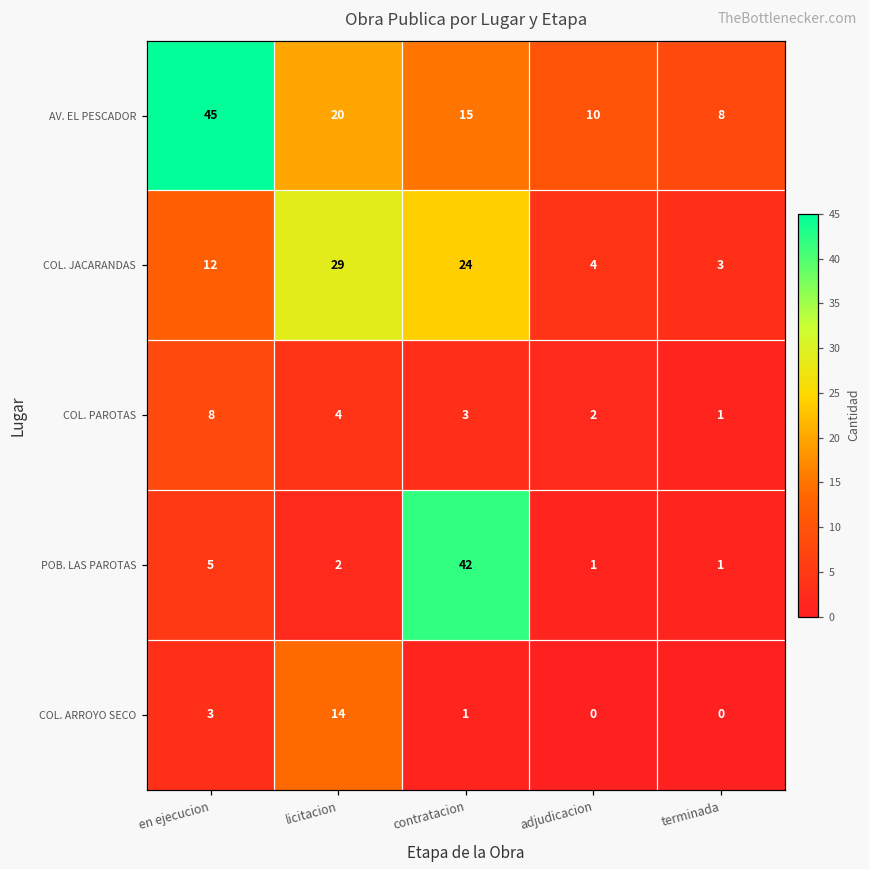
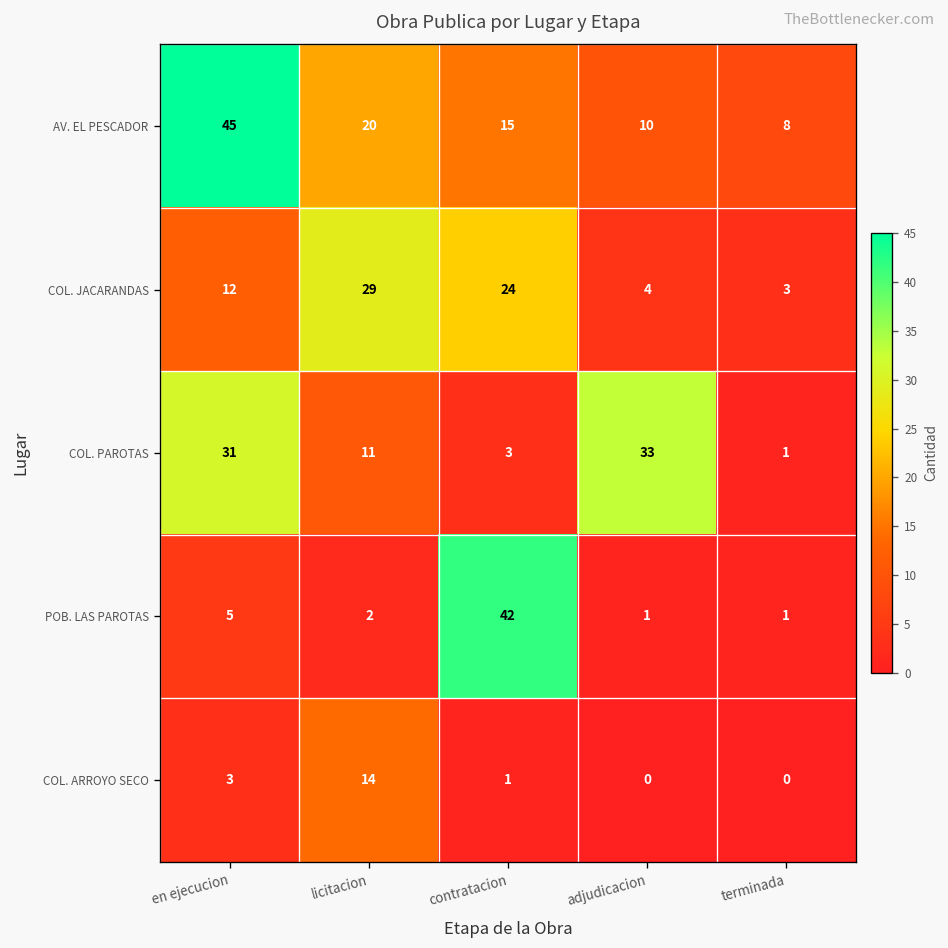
  {
    "AV. EL PESCADOR": {
      "en ejecucion": 45,
      "licitacion": 20,
      "contratacion": 15,
      "adjudicacion": 10,
      "terminada": 8
    },
    "COL. JACARANDAS": {
      "en ejecucion": 12,
      "licitacion": 29,
      "contratacion": 24,
      "adjudicacion": 4,
      "terminada": 3
    },
    "COL. PAROTAS": {
-     "en ejecucion": 8,
-     "licitacion": 4,
+     "en ejecucion": 31,
+     "licitacion": 11,
      "contratacion": 3,
-     "adjudicacion": 2,
+     "adjudicacion": 33,
      "terminada": 1
    },
    "POB. LAS PAROTAS": {
      "en ejecucion": 5,
      "licitacion": 2,
      "contratacion": 42,
      "adjudicacion": 1,
      "terminada": 1
    },
    "COL. ARROYO SECO": {
      "en ejecucion": 3,
      "licitacion": 14,
      "contratacion": 1,
      "adjudicacion": 0,
      "terminada": 0
    }
  }
